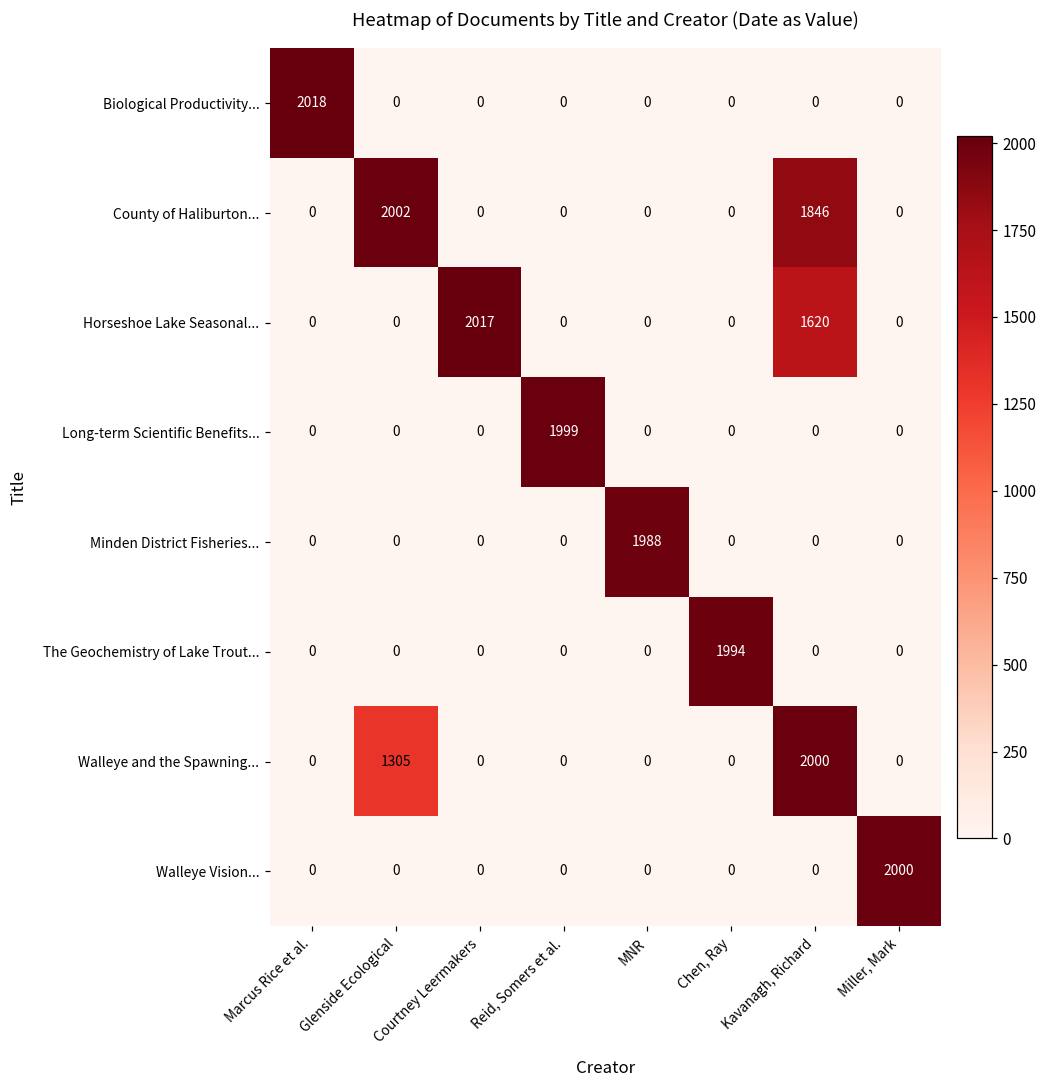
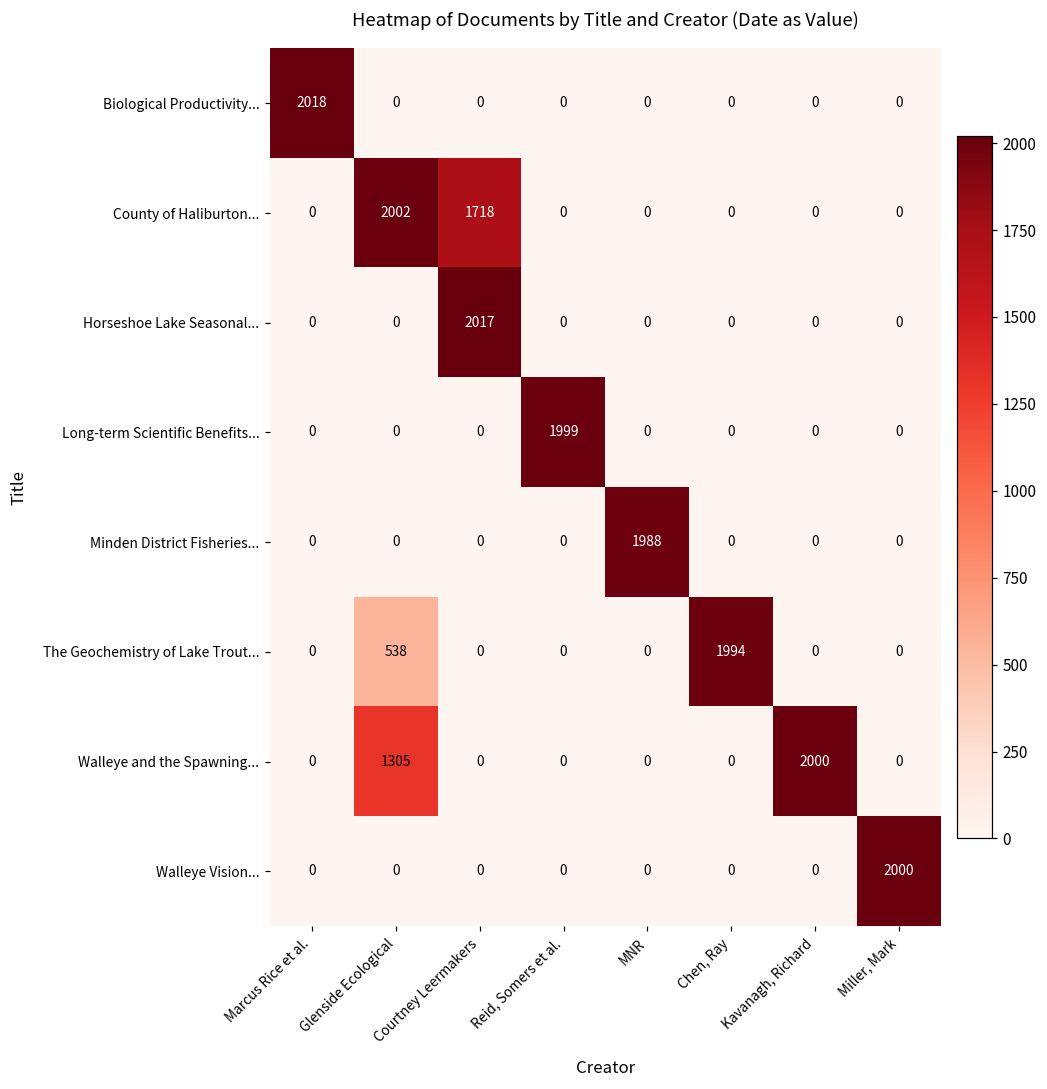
  {
    "Biological Productivity...": {
      "Marcus Rice et al.": 2018,
      "Glenside Ecological": 0,
      "Courtney Leermakers": 0,
      "Reid, Somers et al.": 0,
      "MNR": 0,
      "Chen, Ray": 0,
      "Kavanagh, Richard": 0,
      "Miller, Mark": 0
    },
    "County of Haliburton...": {
      "Marcus Rice et al.": 0,
      "Glenside Ecological": 2002,
-     "Courtney Leermakers": 0,
+     "Courtney Leermakers": 1718,
      "Reid, Somers et al.": 0,
      "MNR": 0,
      "Chen, Ray": 0,
-     "Kavanagh, Richard": 1846,
+     "Kavanagh, Richard": 0,
      "Miller, Mark": 0
    },
    "Horseshoe Lake Seasonal...": {
      "Marcus Rice et al.": 0,
      "Glenside Ecological": 0,
      "Courtney Leermakers": 2017,
      "Reid, Somers et al.": 0,
      "MNR": 0,
      "Chen, Ray": 0,
-     "Kavanagh, Richard": 1620,
+     "Kavanagh, Richard": 0,
      "Miller, Mark": 0
    },
    "Long-term Scientific Benefits...": {
      "Marcus Rice et al.": 0,
      "Glenside Ecological": 0,
      "Courtney Leermakers": 0,
      "Reid, Somers et al.": 1999,
      "MNR": 0,
      "Chen, Ray": 0,
      "Kavanagh, Richard": 0,
      "Miller, Mark": 0
    },
    "Minden District Fisheries...": {
      "Marcus Rice et al.": 0,
      "Glenside Ecological": 0,
      "Courtney Leermakers": 0,
      "Reid, Somers et al.": 0,
      "MNR": 1988,
      "Chen, Ray": 0,
      "Kavanagh, Richard": 0,
      "Miller, Mark": 0
    },
    "The Geochemistry of Lake Trout...": {
      "Marcus Rice et al.": 0,
-     "Glenside Ecological": 0,
+     "Glenside Ecological": 538,
      "Courtney Leermakers": 0,
      "Reid, Somers et al.": 0,
      "MNR": 0,
      "Chen, Ray": 1994,
      "Kavanagh, Richard": 0,
      "Miller, Mark": 0
    },
    "Walleye and the Spawning...": {
      "Marcus Rice et al.": 0,
      "Glenside Ecological": 1305,
      "Courtney Leermakers": 0,
      "Reid, Somers et al.": 0,
      "MNR": 0,
      "Chen, Ray": 0,
      "Kavanagh, Richard": 2000,
      "Miller, Mark": 0
    },
    "Walleye Vision...": {
      "Marcus Rice et al.": 0,
      "Glenside Ecological": 0,
      "Courtney Leermakers": 0,
      "Reid, Somers et al.": 0,
      "MNR": 0,
      "Chen, Ray": 0,
      "Kavanagh, Richard": 0,
      "Miller, Mark": 2000
    }
  }
